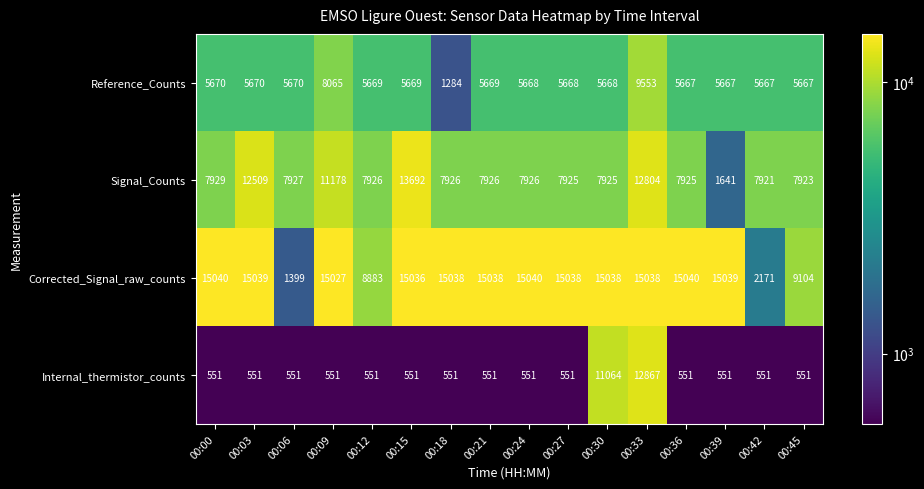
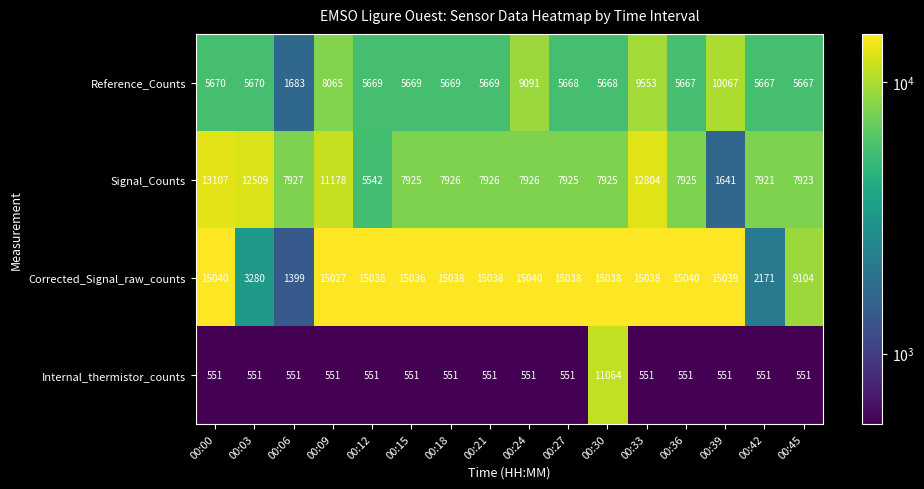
  {
    "Reference_Counts": {
      "00:00": 5670,
      "00:03": 5670,
-     "00:06": 5670,
+     "00:06": 1683,
      "00:09": 8065,
      "00:12": 5669,
      "00:15": 5669,
-     "00:18": 1284,
+     "00:18": 5669,
      "00:21": 5669,
-     "00:24": 5668,
+     "00:24": 9091,
      "00:27": 5668,
      "00:30": 5668,
      "00:33": 9553,
      "00:36": 5667,
-     "00:39": 5667,
+     "00:39": 10067,
      "00:42": 5667,
      "00:45": 5667
    },
    "Signal_Counts": {
-     "00:00": 7929,
+     "00:00": 13107,
      "00:03": 12509,
      "00:06": 7927,
      "00:09": 11178,
-     "00:12": 7926,
-     "00:15": 13692,
+     "00:12": 5542,
+     "00:15": 7925,
      "00:18": 7926,
      "00:21": 7926,
      "00:24": 7926,
      "00:27": 7925,
      "00:30": 7925,
      "00:33": 12804,
      "00:36": 7925,
      "00:39": 1641,
      "00:42": 7921,
      "00:45": 7923
    },
    "Corrected_Signal_raw_counts": {
      "00:00": 15040,
-     "00:03": 15039,
+     "00:03": 3280,
      "00:06": 1399,
      "00:09": 15027,
-     "00:12": 8883,
+     "00:12": 15038,
      "00:15": 15036,
      "00:18": 15038,
      "00:21": 15038,
      "00:24": 15040,
      "00:27": 15038,
      "00:30": 15038,
      "00:33": 15038,
      "00:36": 15040,
      "00:39": 15039,
      "00:42": 2171,
      "00:45": 9104
    },
    "Internal_thermistor_counts": {
      "00:00": 551,
      "00:03": 551,
      "00:06": 551,
      "00:09": 551,
      "00:12": 551,
      "00:15": 551,
      "00:18": 551,
      "00:21": 551,
      "00:24": 551,
      "00:27": 551,
      "00:30": 11064,
-     "00:33": 12867,
+     "00:33": 551,
      "00:36": 551,
      "00:39": 551,
      "00:42": 551,
      "00:45": 551
    }
  }
